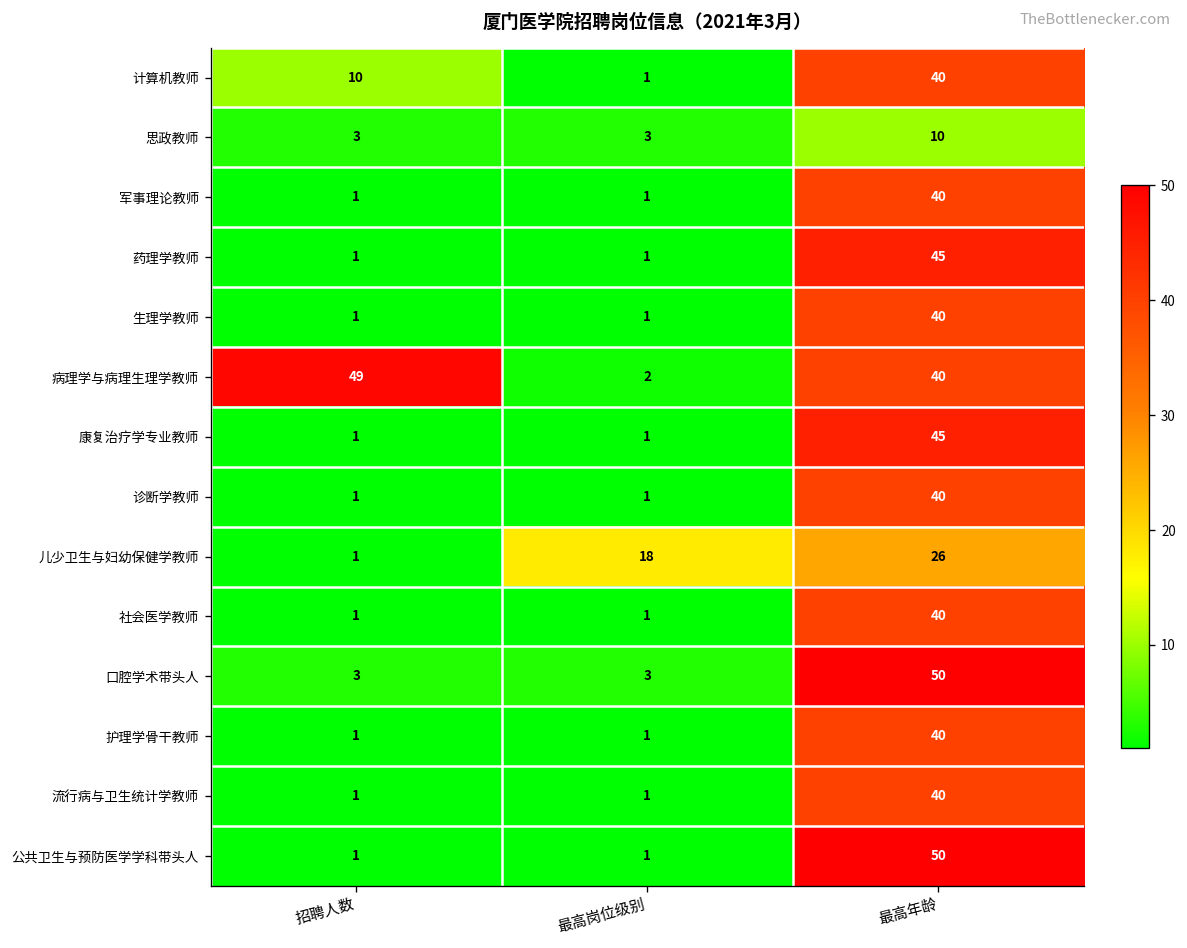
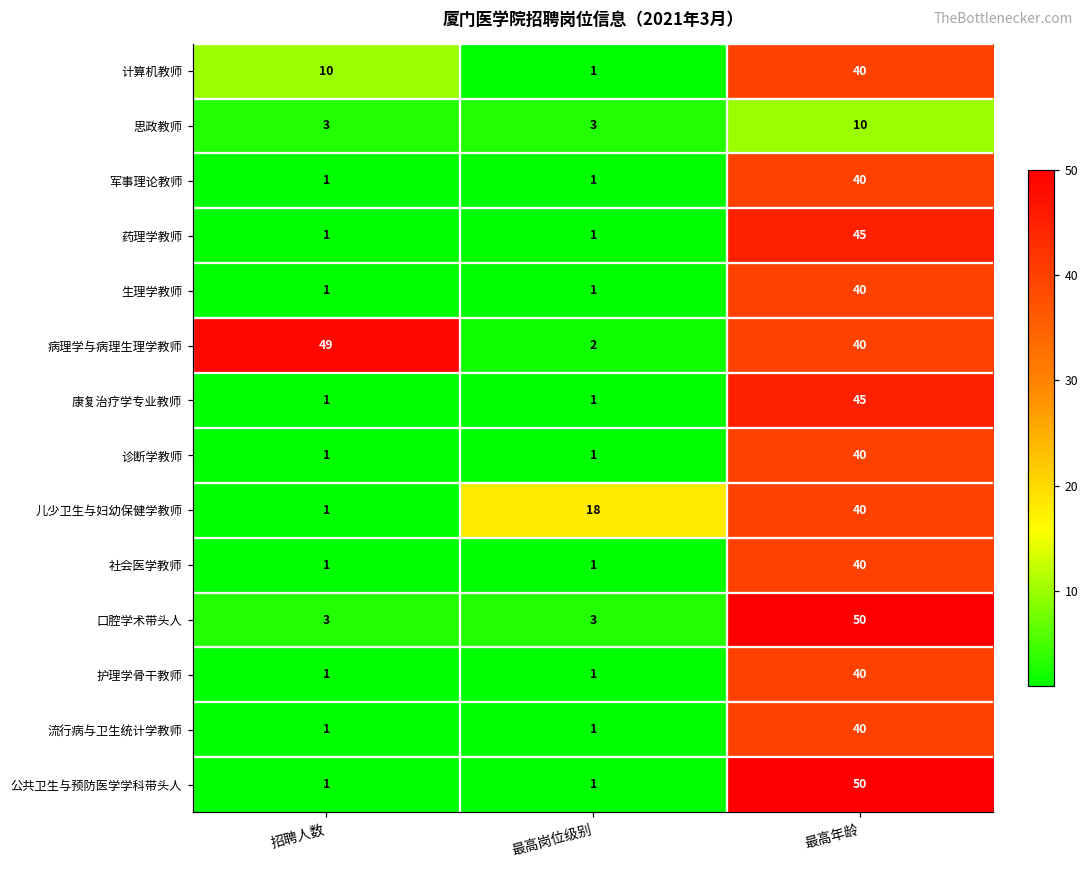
  {
    "计算机教师": {
      "招聘人数": 10,
      "最高岗位级别": 1,
      "最高年龄": 40
    },
    "思政教师": {
      "招聘人数": 3,
      "最高岗位级别": 3,
      "最高年龄": 10
    },
    "军事理论教师": {
      "招聘人数": 1,
      "最高岗位级别": 1,
      "最高年龄": 40
    },
    "药理学教师": {
      "招聘人数": 1,
      "最高岗位级别": 1,
      "最高年龄": 45
    },
    "生理学教师": {
      "招聘人数": 1,
      "最高岗位级别": 1,
      "最高年龄": 40
    },
    "病理学与病理生理学教师": {
      "招聘人数": 49,
      "最高岗位级别": 2,
      "最高年龄": 40
    },
    "康复治疗学专业教师": {
      "招聘人数": 1,
      "最高岗位级别": 1,
      "最高年龄": 45
    },
    "诊断学教师": {
      "招聘人数": 1,
      "最高岗位级别": 1,
      "最高年龄": 40
    },
    "儿少卫生与妇幼保健学教师": {
      "招聘人数": 1,
      "最高岗位级别": 18,
-     "最高年龄": 26
+     "最高年龄": 40
    },
    "社会医学教师": {
      "招聘人数": 1,
      "最高岗位级别": 1,
      "最高年龄": 40
    },
    "口腔学术带头人": {
      "招聘人数": 3,
      "最高岗位级别": 3,
      "最高年龄": 50
    },
    "护理学骨干教师": {
      "招聘人数": 1,
      "最高岗位级别": 1,
      "最高年龄": 40
    },
    "流行病与卫生统计学教师": {
      "招聘人数": 1,
      "最高岗位级别": 1,
      "最高年龄": 40
    },
    "公共卫生与预防医学学科带头人": {
      "招聘人数": 1,
      "最高岗位级别": 1,
      "最高年龄": 50
    }
  }
